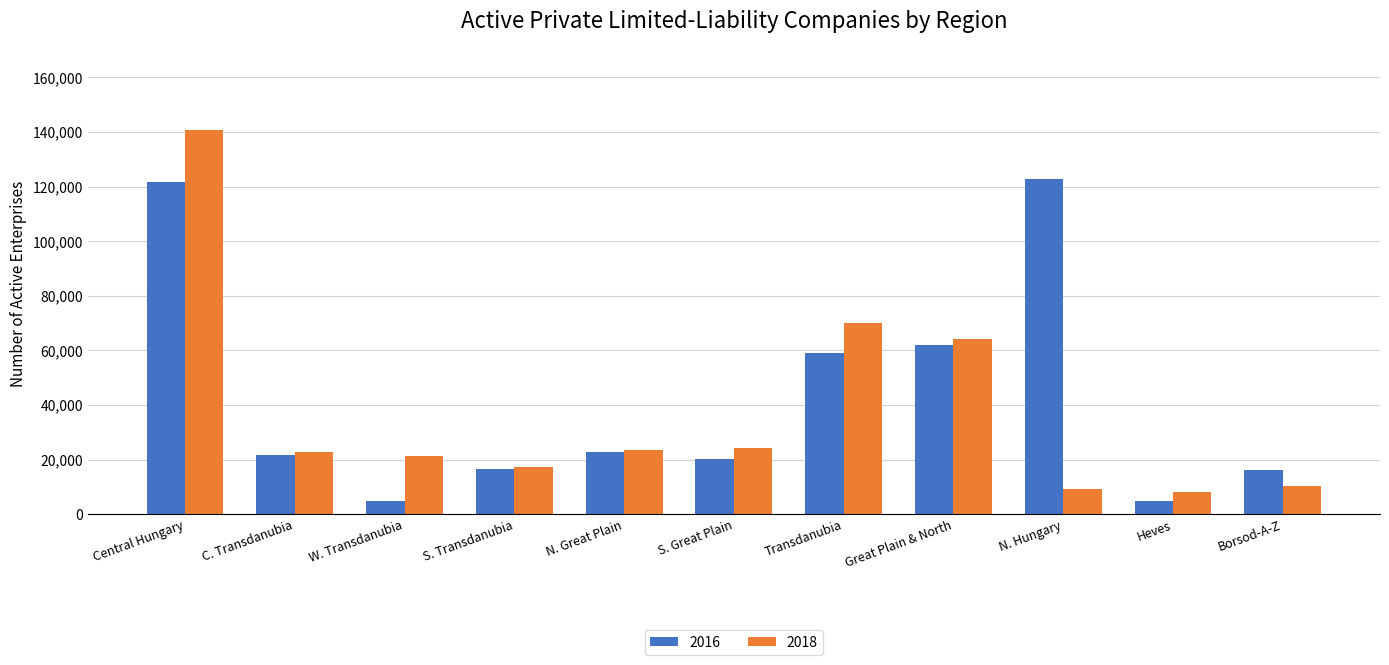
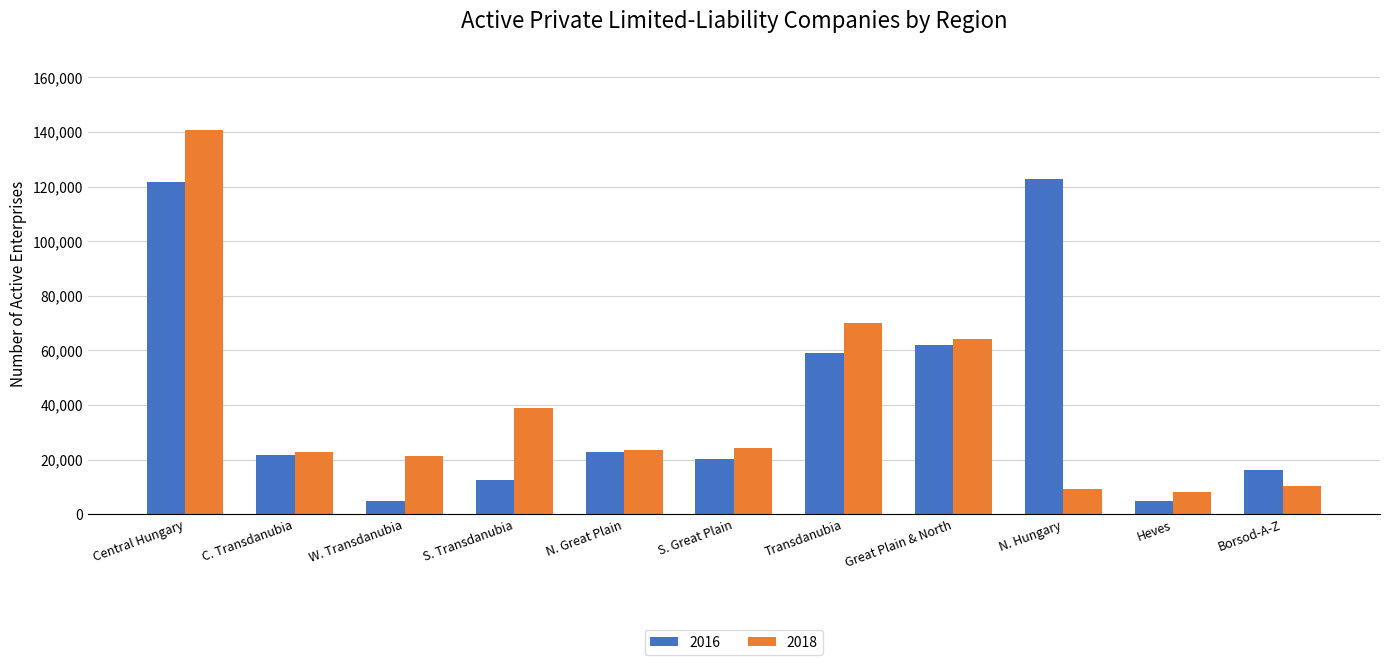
  {
    "2016": {
      "Central Hungary": "122,000",
      "C. Transdanubia": "22,000",
      "W. Transdanubia": "5,000",
-     "S. Transdanubia": "17,000",
+     "S. Transdanubia": "13,000",
      "N. Great Plain": "23,000",
      "S. Great Plain": "20,000",
      "Transdanubia": "59,000",
      "Great Plain & North": "62,000",
      "N. Hungary": "123,000",
      "Heves": "5,000",
      "Borsod-A-Z": "16,000"
    },
    "2018": {
      "Central Hungary": "141,000",
      "C. Transdanubia": "23,000",
      "W. Transdanubia": "21,000",
-     "S. Transdanubia": "17,000",
+     "S. Transdanubia": "39,000",
      "N. Great Plain": "24,000",
      "S. Great Plain": "24,000",
      "Transdanubia": "70,000",
      "Great Plain & North": "64,000",
      "N. Hungary": "9,000",
      "Heves": "8,000",
      "Borsod-A-Z": "10,000"
    }
  }
